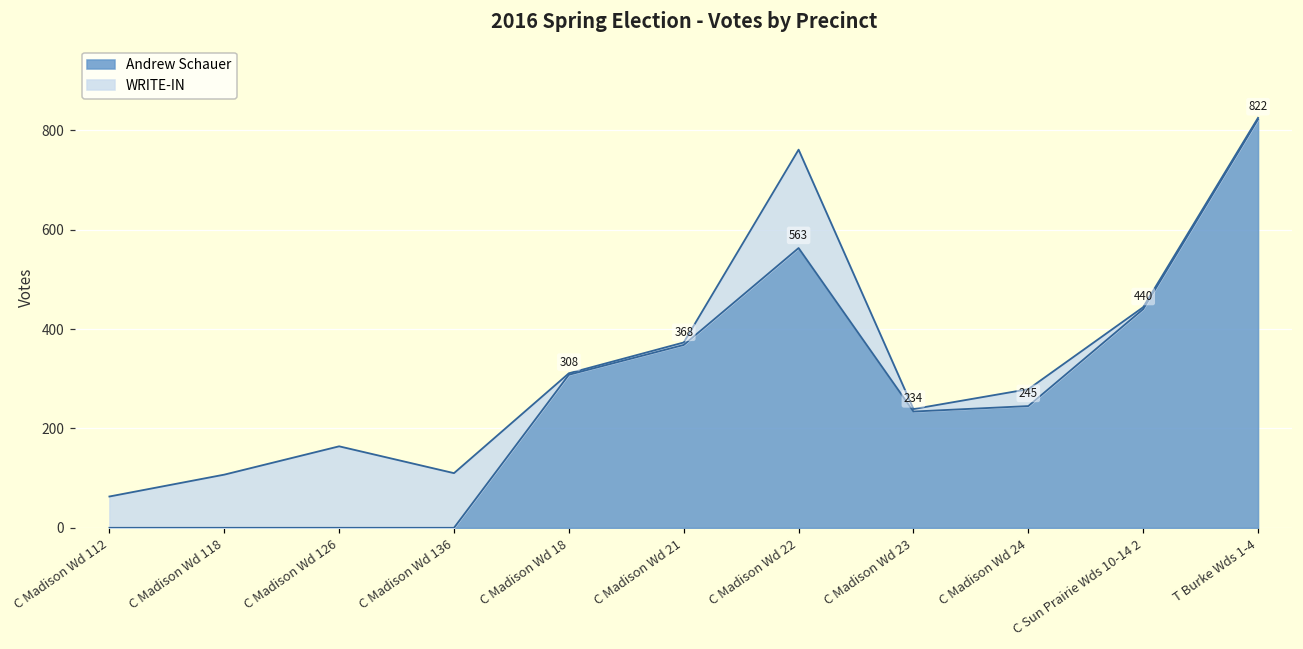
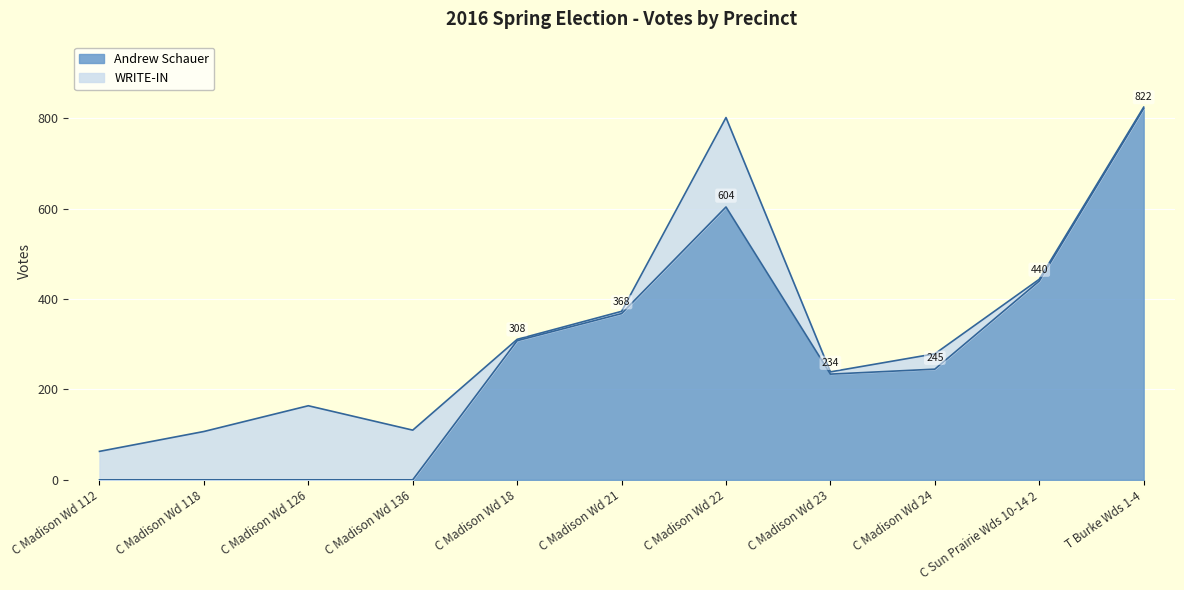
  {
    "Andrew Schauer": {
-     "C Madison Wd 22": 563
+     "C Madison Wd 22": 604
    },
    "WRITE-IN": {
      "C Madison Wd 112": 60,
      "C Madison Wd 118": 110,
      "C Madison Wd 126": 160,
      "C Madison Wd 136": 110,
      "C Madison Wd 22": 200
    }
  }
